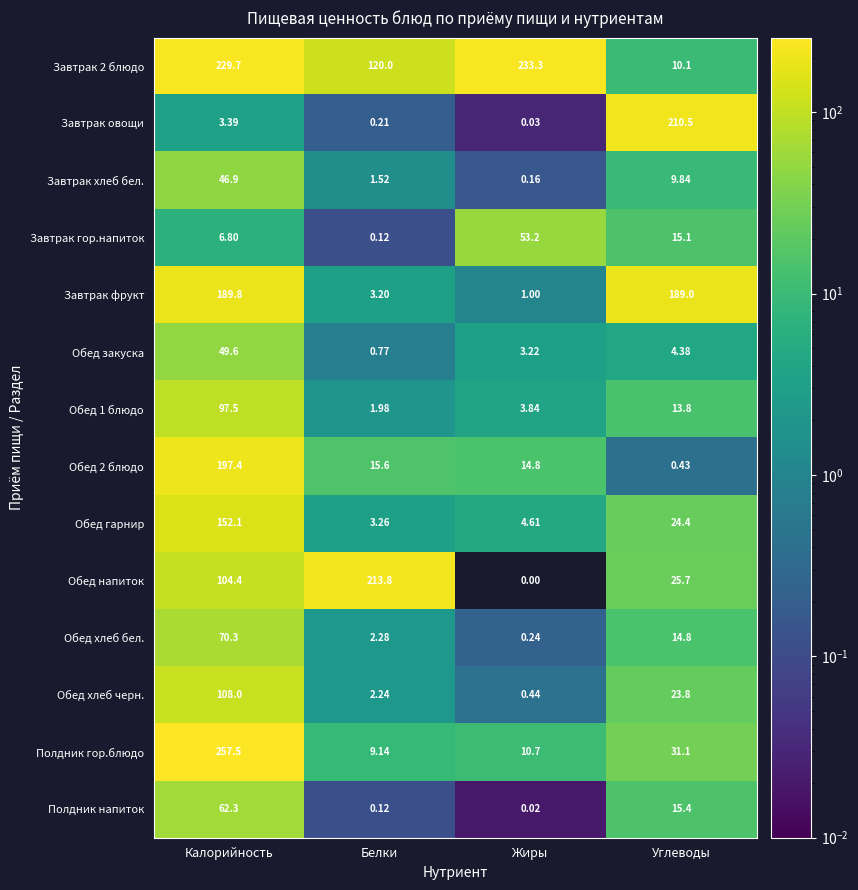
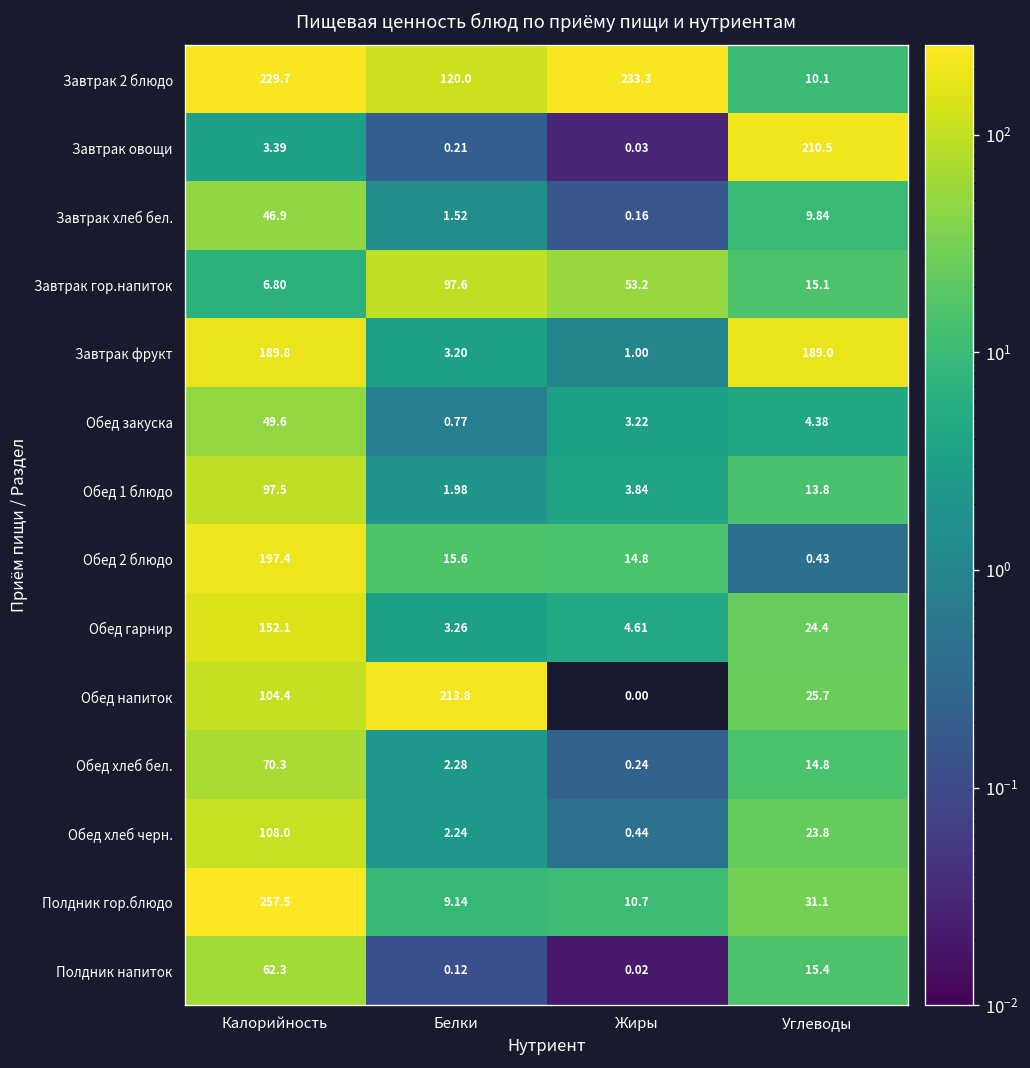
  {
    "Завтрак 2 блюдо": {
      "Калорийность": 229.7,
      "Белки": 120.0,
      "Жиры": 233.3,
      "Углеводы": 10.1
    },
    "Завтрак овощи": {
      "Калорийность": 3.39,
      "Белки": 0.21,
      "Жиры": 0.03,
      "Углеводы": 210.5
    },
    "Завтрак хлеб бел.": {
      "Калорийность": 46.9,
      "Белки": 1.52,
      "Жиры": 0.16,
      "Углеводы": 9.84
    },
    "Завтрак гор.напиток": {
      "Калорийность": 6.80,
-     "Белки": 0.12,
+     "Белки": 97.6,
      "Жиры": 53.2,
      "Углеводы": 15.1
    },
    "Завтрак фрукт": {
      "Калорийность": 189.8,
      "Белки": 3.20,
      "Жиры": 1.00,
      "Углеводы": 189.0
    },
    "Обед закуска": {
      "Калорийность": 49.6,
      "Белки": 0.77,
      "Жиры": 3.22,
      "Углеводы": 4.38
    },
    "Обед 1 блюдо": {
      "Калорийность": 97.5,
      "Белки": 1.98,
      "Жиры": 3.84,
      "Углеводы": 13.8
    },
    "Обед 2 блюдо": {
      "Калорийность": 197.4,
      "Белки": 15.6,
      "Жиры": 14.8,
      "Углеводы": 0.43
    },
    "Обед гарнир": {
      "Калорийность": 152.1,
      "Белки": 3.26,
      "Жиры": 4.61,
      "Углеводы": 24.4
    },
    "Обед напиток": {
      "Калорийность": 104.4,
      "Белки": 213.8,
      "Жиры": 0.00,
      "Углеводы": 25.7
    },
    "Обед хлеб бел.": {
      "Калорийность": 70.3,
      "Белки": 2.28,
      "Жиры": 0.24,
      "Углеводы": 14.8
    },
    "Обед хлеб черн.": {
      "Калорийность": 108.0,
      "Белки": 2.24,
      "Жиры": 0.44,
      "Углеводы": 23.8
    },
    "Полдник гор.блюдо": {
      "Калорийность": 257.5,
      "Белки": 9.14,
      "Жиры": 10.7,
      "Углеводы": 31.1
    },
    "Полдник напиток": {
      "Калорийность": 62.3,
      "Белки": 0.12,
      "Жиры": 0.02,
      "Углеводы": 15.4
    }
  }
